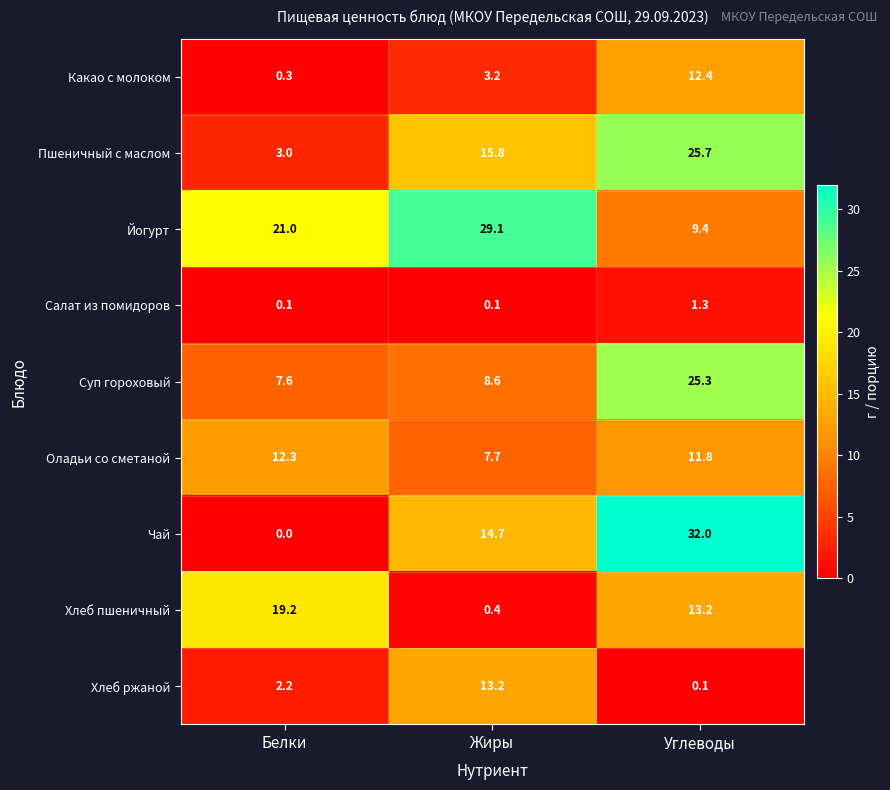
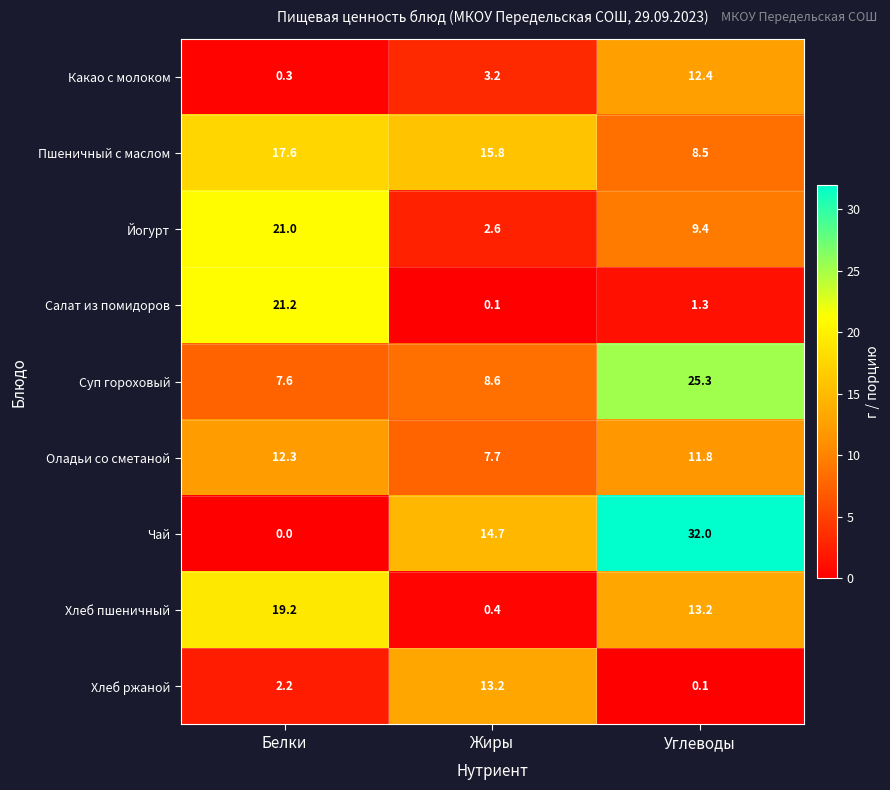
  {
    "Какао с молоком": {
      "Белки": 0.3,
      "Жиры": 3.2,
      "Углеводы": 12.4
    },
    "Пшеничный с маслом": {
-     "Белки": 3.0,
+     "Белки": 17.6,
      "Жиры": 15.8,
-     "Углеводы": 25.7
+     "Углеводы": 8.5
    },
    "Йогурт": {
      "Белки": 21.0,
-     "Жиры": 29.1,
+     "Жиры": 2.6,
      "Углеводы": 9.4
    },
    "Салат из помидоров": {
-     "Белки": 0.1,
+     "Белки": 21.2,
      "Жиры": 0.1,
      "Углеводы": 1.3
    },
    "Суп гороховый": {
      "Белки": 7.6,
      "Жиры": 8.6,
      "Углеводы": 25.3
    },
    "Оладьи со сметаной": {
      "Белки": 12.3,
      "Жиры": 7.7,
      "Углеводы": 11.8
    },
    "Чай": {
      "Белки": 0.0,
      "Жиры": 14.7,
      "Углеводы": 32.0
    },
    "Хлеб пшеничный": {
      "Белки": 19.2,
      "Жиры": 0.4,
      "Углеводы": 13.2
    },
    "Хлеб ржаной": {
      "Белки": 2.2,
      "Жиры": 13.2,
      "Углеводы": 0.1
    }
  }
